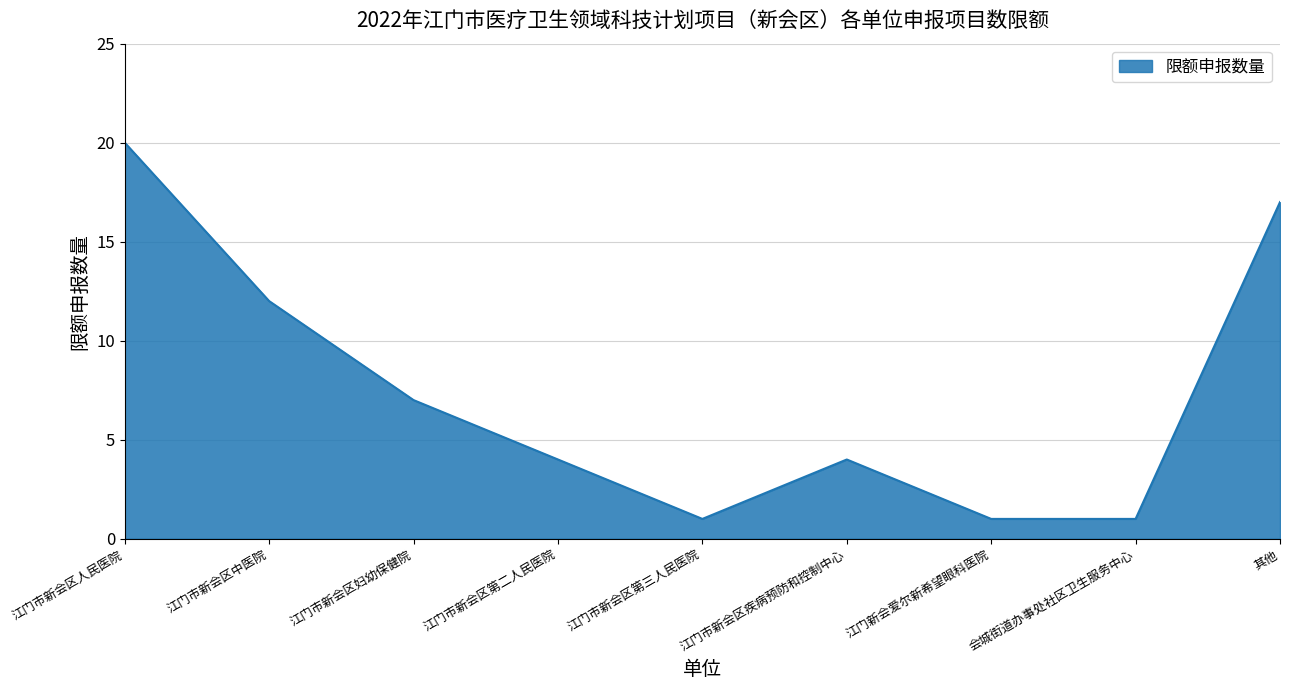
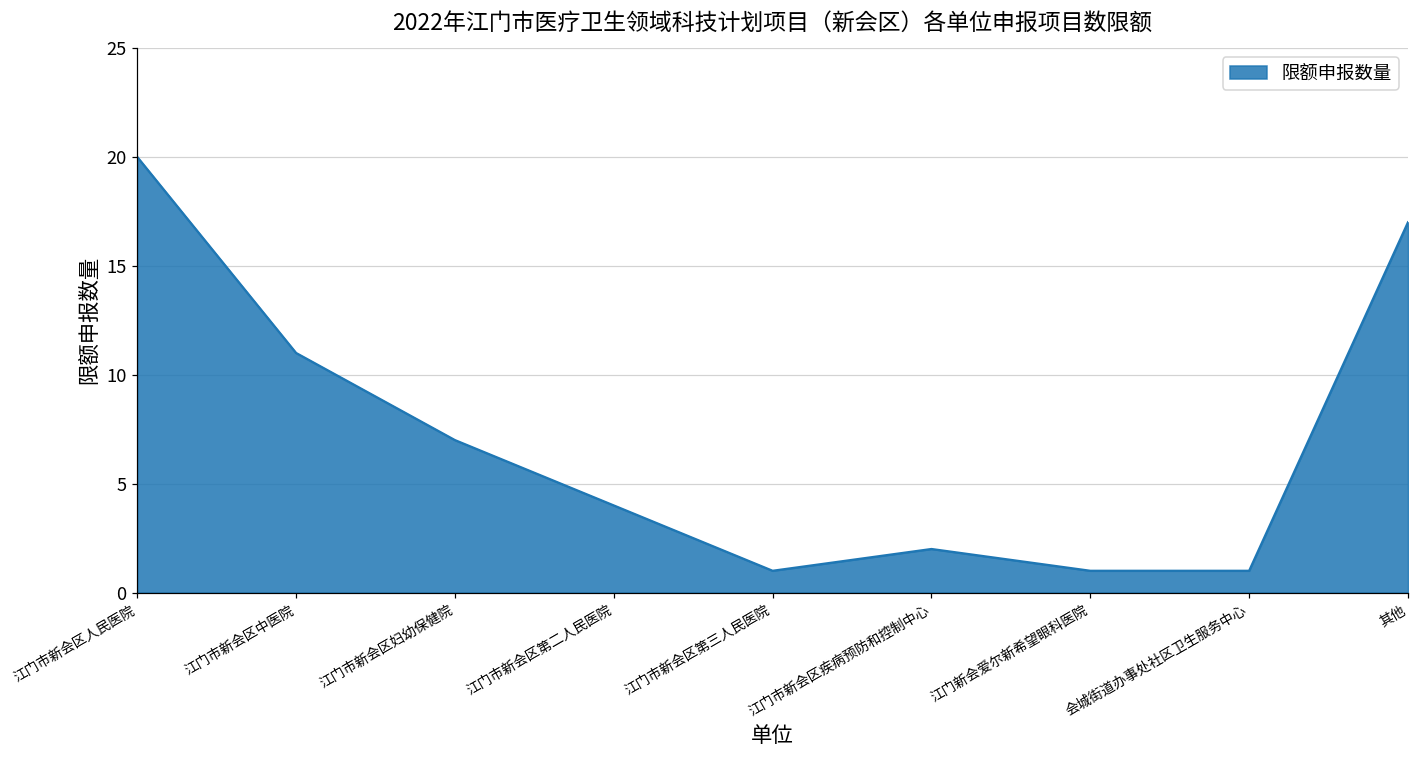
  {
    "江门市新会区人民医院": 20,
-   "江门市新会区中医院": 12,
+   "江门市新会区中医院": 11,
    "江门市新会区妇幼保健院": 7,
    "江门市新会区第二人民医院": 4,
    "江门市新会区第三人民医院": 1,
-   "江门市新会区疾病预防和控制中心": 4,
+   "江门市新会区疾病预防和控制中心": 2,
    "江门新会爱尔新希望眼科医院": 1,
    "会城街道办事处社区卫生服务中心": 1,
    "其他": 17
  }
